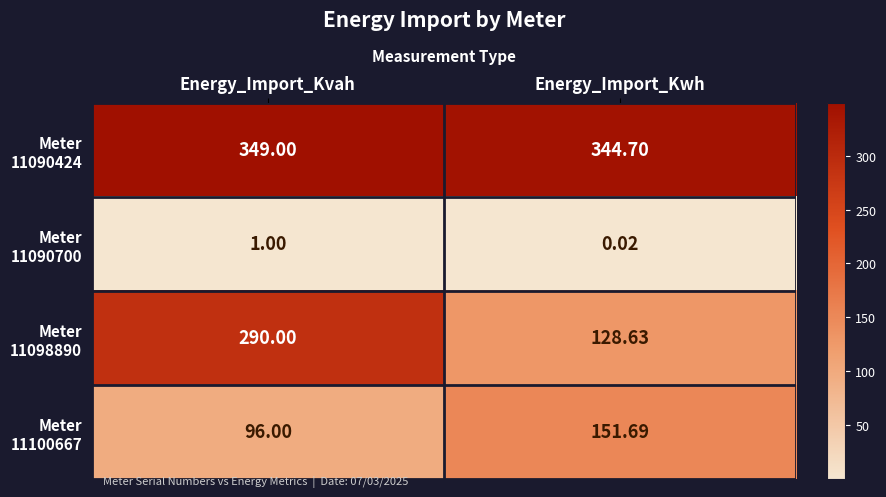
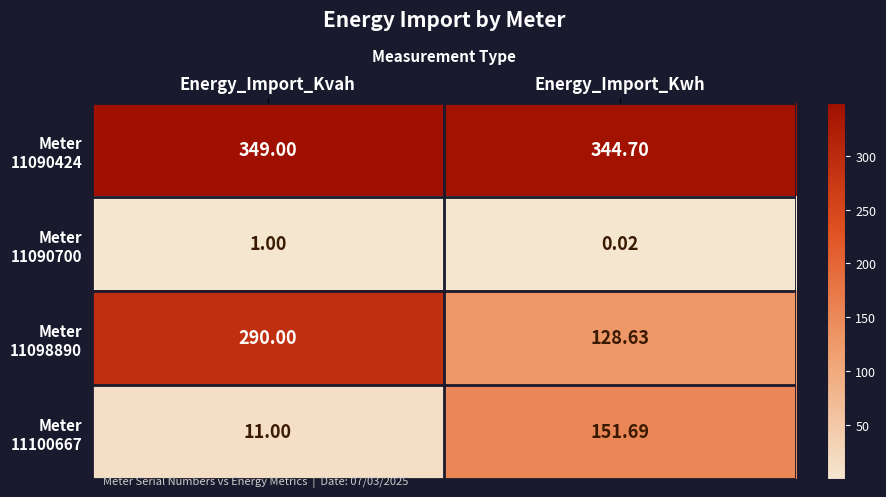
  {
    "Meter 11090424": {
      "Energy_Import_Kvah": 349.00,
      "Energy_Import_Kwh": 344.70
    },
    "Meter 11090700": {
      "Energy_Import_Kvah": 1.00,
      "Energy_Import_Kwh": 0.02
    },
    "Meter 11098890": {
      "Energy_Import_Kvah": 290.00,
      "Energy_Import_Kwh": 128.63
    },
    "Meter 11100667": {
-     "Energy_Import_Kvah": 96.00,
+     "Energy_Import_Kvah": 11.00,
      "Energy_Import_Kwh": 151.69
    }
  }
